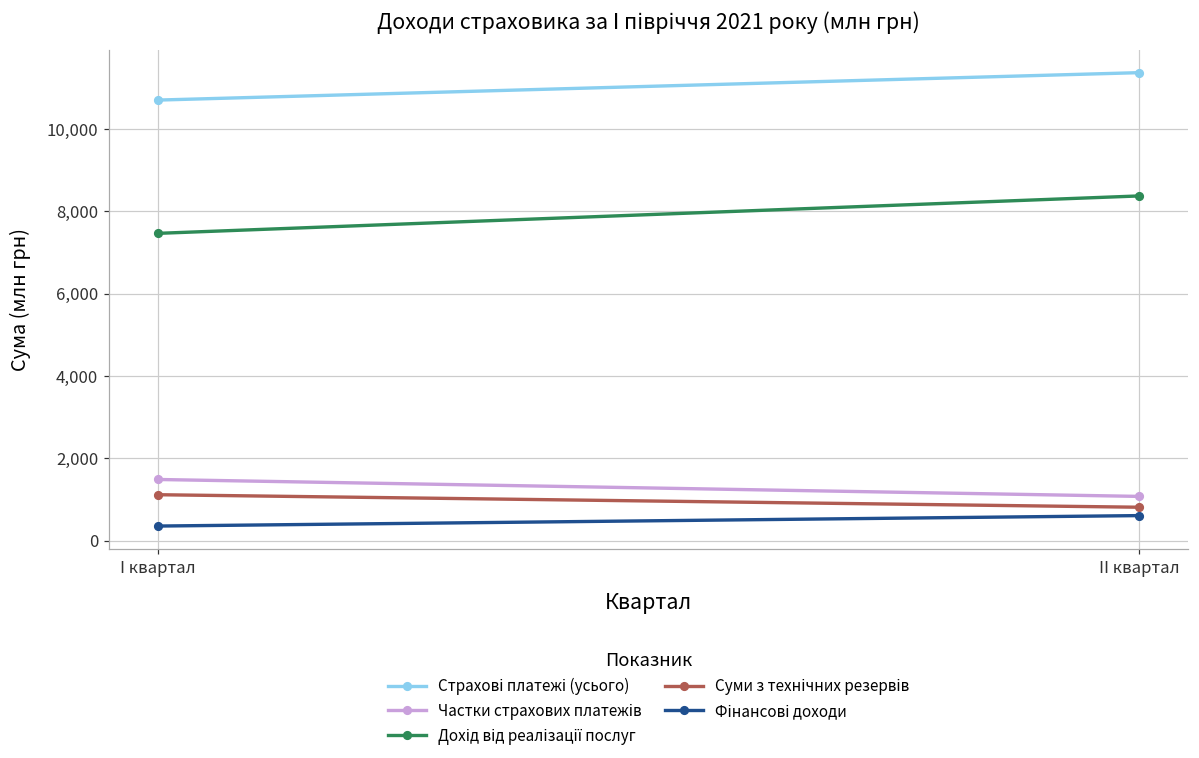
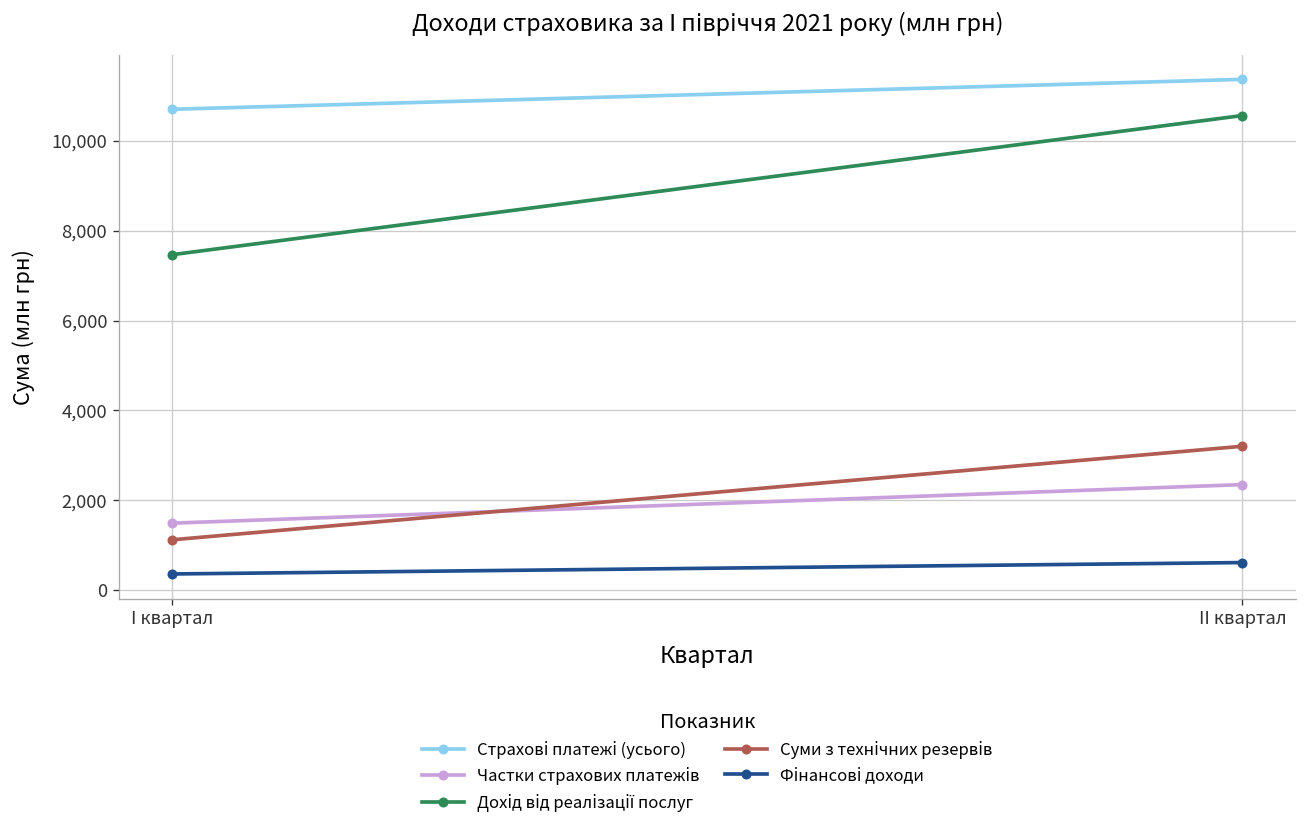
  {
    "Страхові платежі (усього)": {
      "I квартал": "10,700",
      "II квартал": "11,400"
    },
    "Частки страхових платежів": {
      "I квартал": "1,500",
-     "II квартал": "1,100"
+     "II квартал": "2,300"
    },
    "Дохід від реалізації послуг": {
      "I квартал": "7,500",
-     "II квартал": "8,400"
+     "II квартал": "10,600"
    },
    "Суми з технічних резервів": {
      "I квартал": "1,100",
-     "II квартал": "800"
+     "II квартал": "3,200"
    },
    "Фінансові доходи": {
      "I квартал": "400",
      "II квартал": "600"
    }
  }
